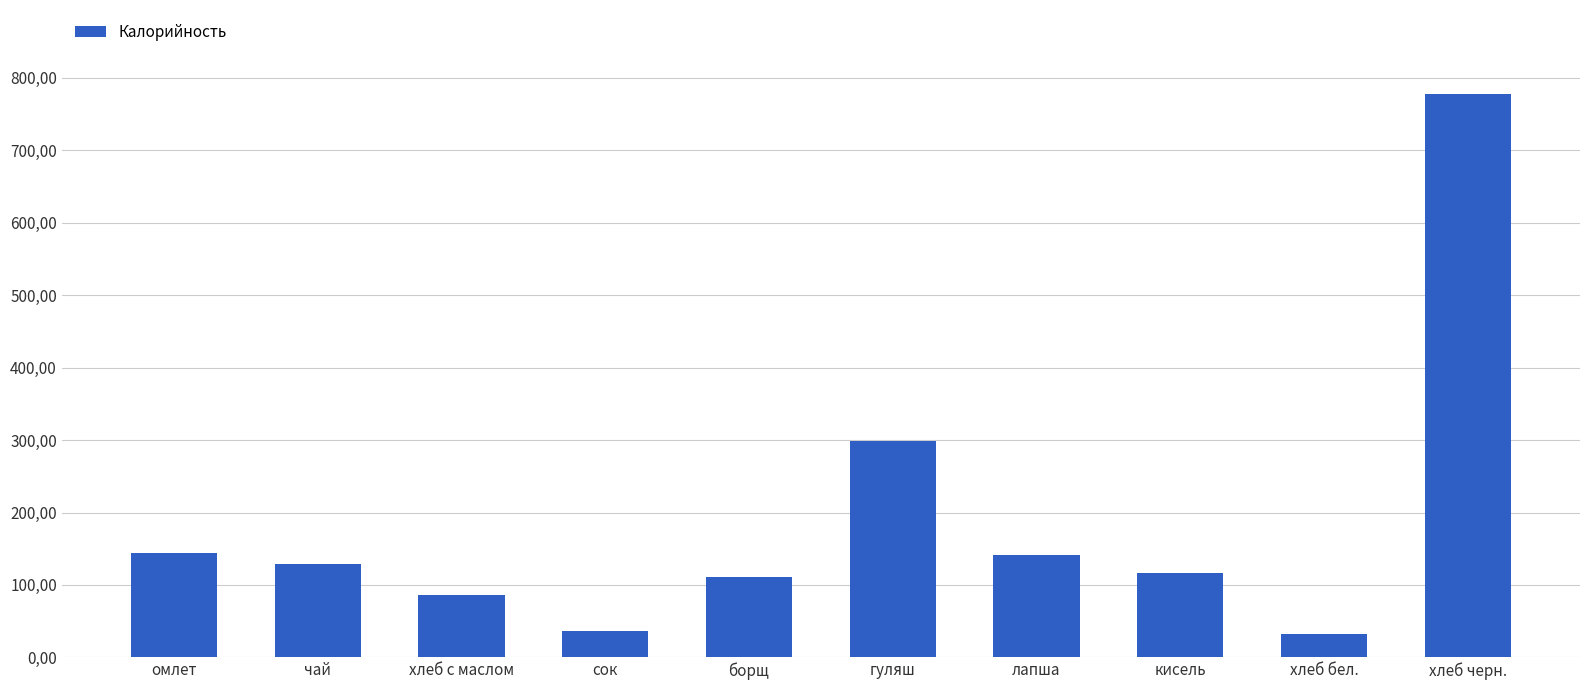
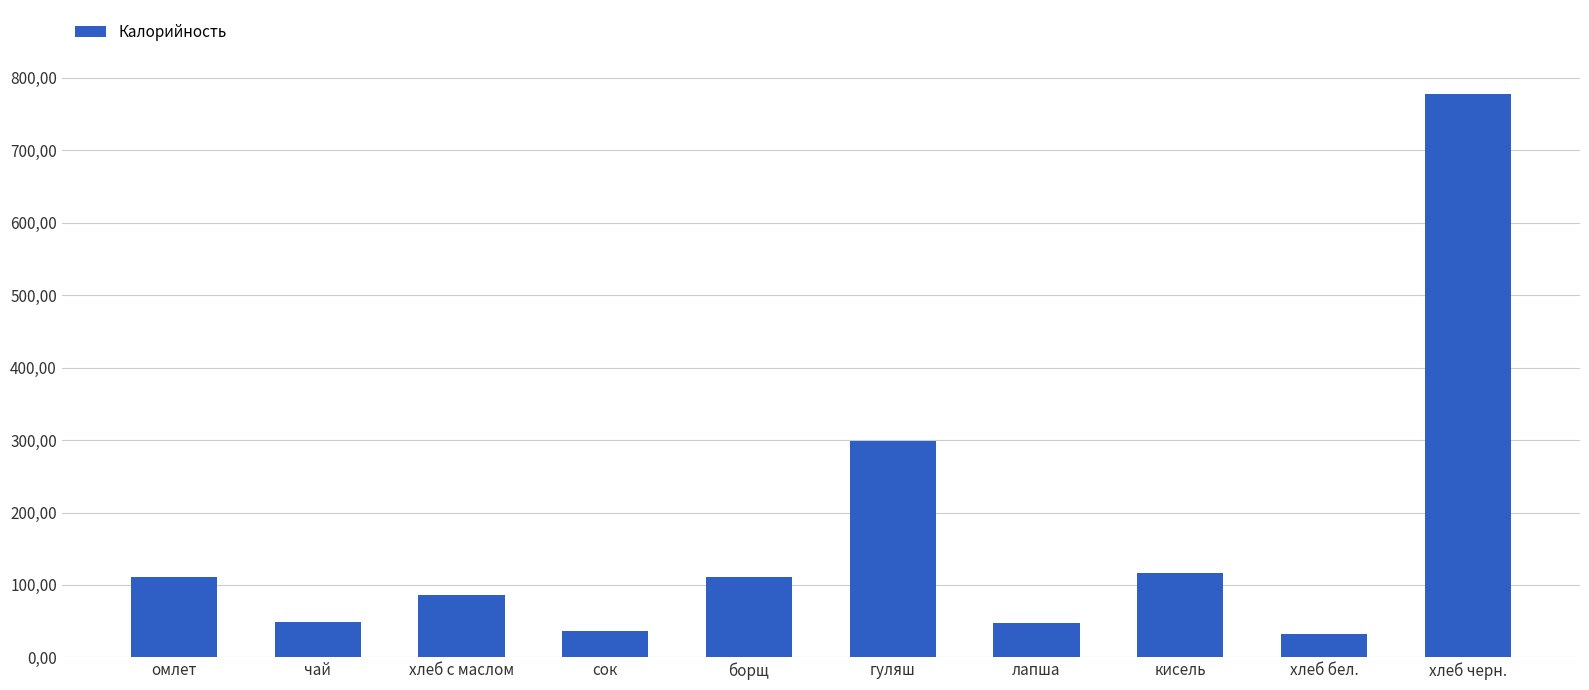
  {
-   "омлет": 14000,
-   "чай": 13000,
+   "омлет": 11000,
+   "чай": 5000,
    "хлеб с маслом": 9000,
    "сок": 4000,
    "борщ": 11000,
    "гуляш": 30000,
-   "лапша": 14000,
+   "лапша": 5000,
    "кисель": 12000,
    "хлеб бел.": 3000,
    "хлеб черн.": 78000
  }
